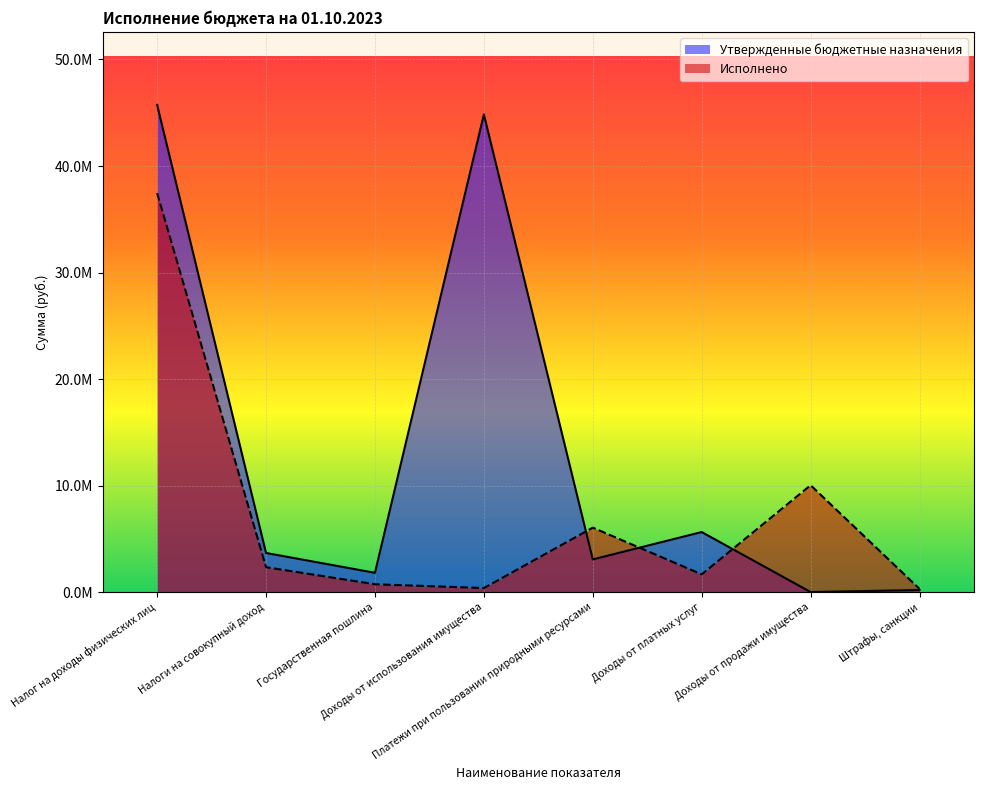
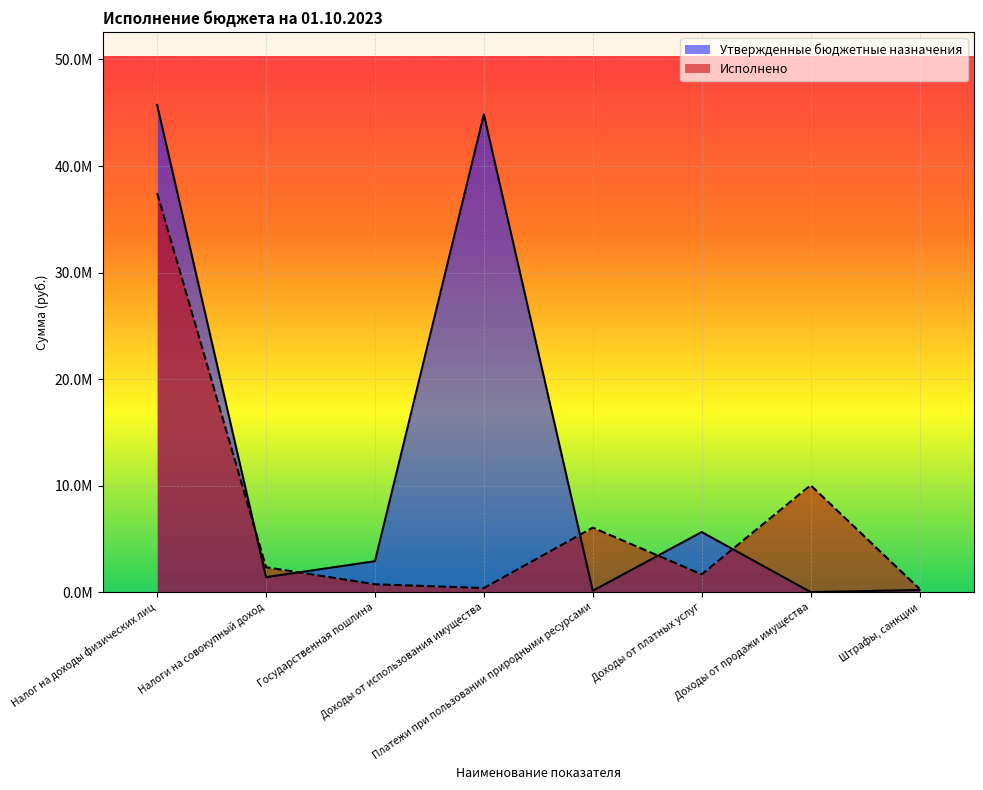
  {
    "Утвержденные бюджетные назначения": {
      "Налог на доходы физических лиц": 45700000,
-     "Налоги на совокупный доход": 3700000,
-     "Государственная пошлина": 1800000,
+     "Налоги на совокупный доход": 1400000,
+     "Государственная пошлина": 2900000,
      "Доходы от использования имущества": 44800000,
-     "Платежи при пользовании природными ресурсами": 3100000,
+     "Платежи при пользовании природными ресурсами": 100000,
      "Доходы от платных услуг": 5600000,
      "Доходы от продажи имущества": 0
    },
    "Исполнено": {
      "Налог на доходы физических лиц": 37500000,
      "Налоги на совокупный доход": 2300000,
      "Государственная пошлина": 700000,
      "Доходы от использования имущества": 400000,
      "Платежи при пользовании природными ресурсами": 6000000,
      "Доходы от платных услуг": 1700000,
      "Доходы от продажи имущества": 10000000
    }
  }
